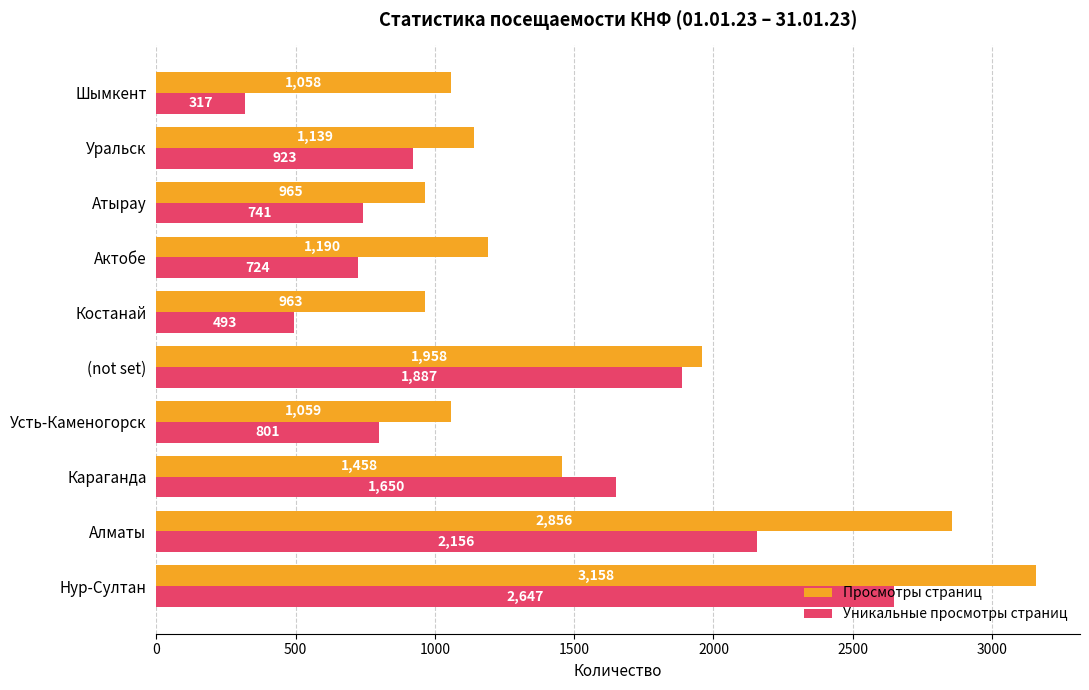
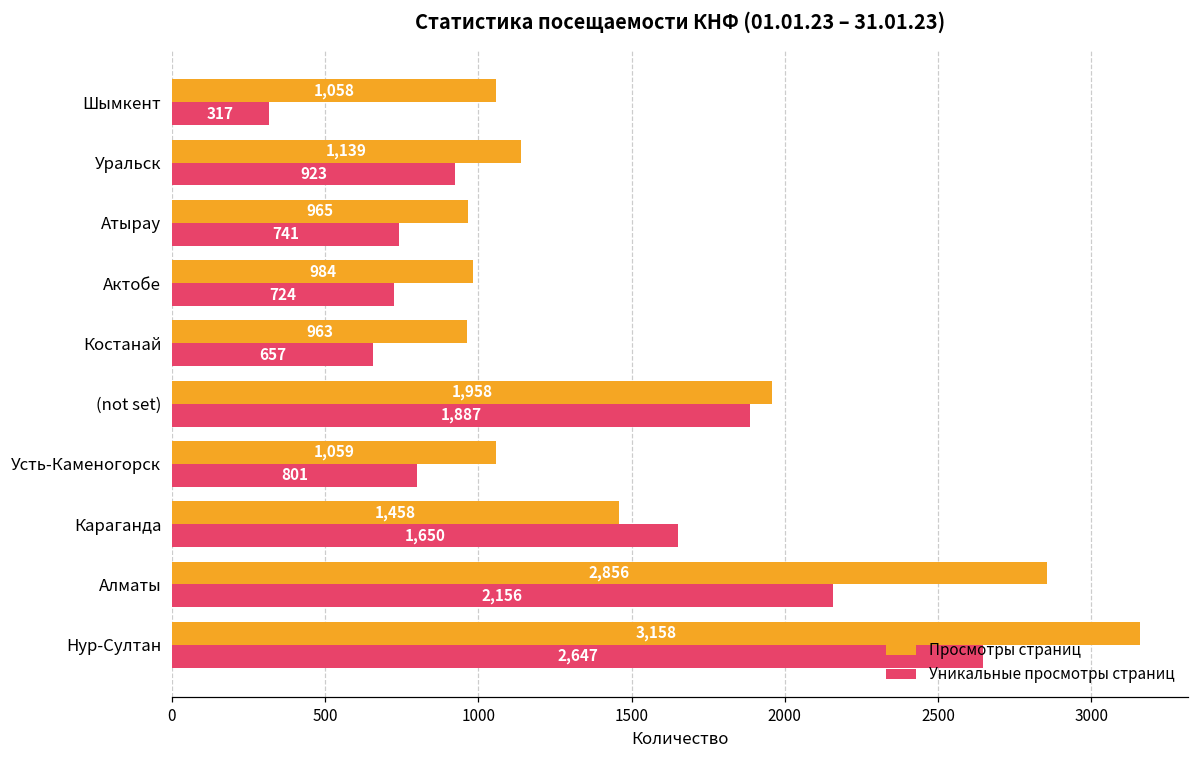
  {
    "Просмотры страниц": {
      "Шымкент": "1,058",
      "Уральск": "1,139",
      "Атырау": "965",
-     "Актобе": "1,190",
+     "Актобе": "984",
      "Костанай": "963",
      "(not set)": "1,958",
      "Усть-Каменогорск": "1,059",
      "Караганда": "1,458",
      "Алматы": "2,856",
      "Нур-Султан": "3,158"
    },
    "Уникальные просмотры страниц": {
      "Шымкент": "317",
      "Уральск": "923",
      "Атырау": "741",
      "Актобе": "724",
-     "Костанай": "493",
+     "Костанай": "657",
      "(not set)": "1,887",
      "Усть-Каменогорск": "801",
      "Караганда": "1,650",
      "Алматы": "2,156",
      "Нур-Султан": "2,647"
    }
  }
